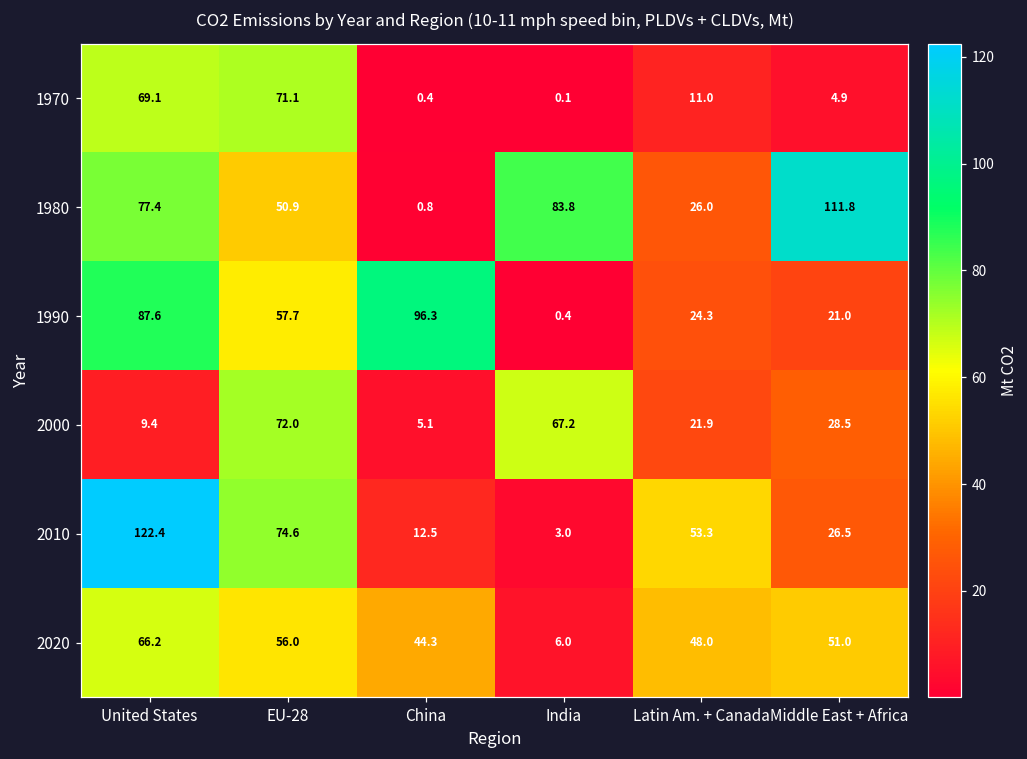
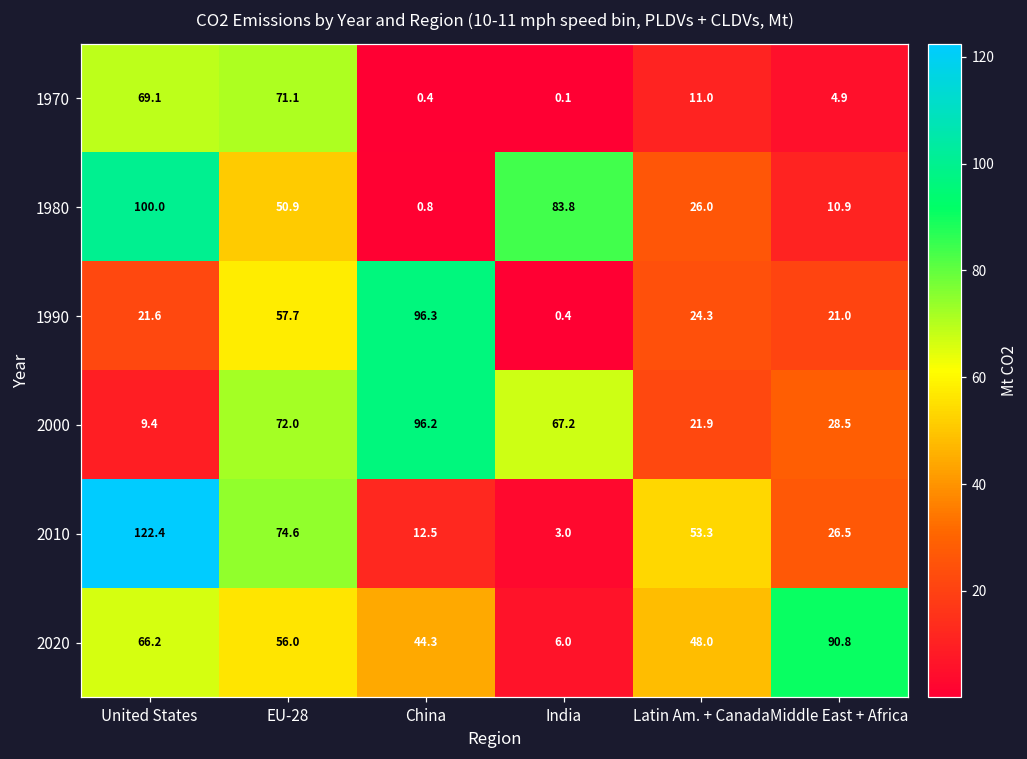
  {
    "1970": {
      "United States": 69.1,
      "EU-28": 71.1,
      "China": 0.4,
      "India": 0.1,
      "Latin Am. + Canada": 11.0,
      "Middle East + Africa": 4.9
    },
    "1980": {
-     "United States": 77.4,
+     "United States": 100.0,
      "EU-28": 50.9,
      "China": 0.8,
      "India": 83.8,
      "Latin Am. + Canada": 26.0,
-     "Middle East + Africa": 111.8
+     "Middle East + Africa": 10.9
    },
    "1990": {
-     "United States": 87.6,
+     "United States": 21.6,
      "EU-28": 57.7,
      "China": 96.3,
      "India": 0.4,
      "Latin Am. + Canada": 24.3,
      "Middle East + Africa": 21.0
    },
    "2000": {
      "United States": 9.4,
      "EU-28": 72.0,
-     "China": 5.1,
+     "China": 96.2,
      "India": 67.2,
      "Latin Am. + Canada": 21.9,
      "Middle East + Africa": 28.5
    },
    "2010": {
      "United States": 122.4,
      "EU-28": 74.6,
      "China": 12.5,
      "India": 3.0,
      "Latin Am. + Canada": 53.3,
      "Middle East + Africa": 26.5
    },
    "2020": {
      "United States": 66.2,
      "EU-28": 56.0,
      "China": 44.3,
      "India": 6.0,
      "Latin Am. + Canada": 48.0,
-     "Middle East + Africa": 51.0
+     "Middle East + Africa": 90.8
    }
  }
